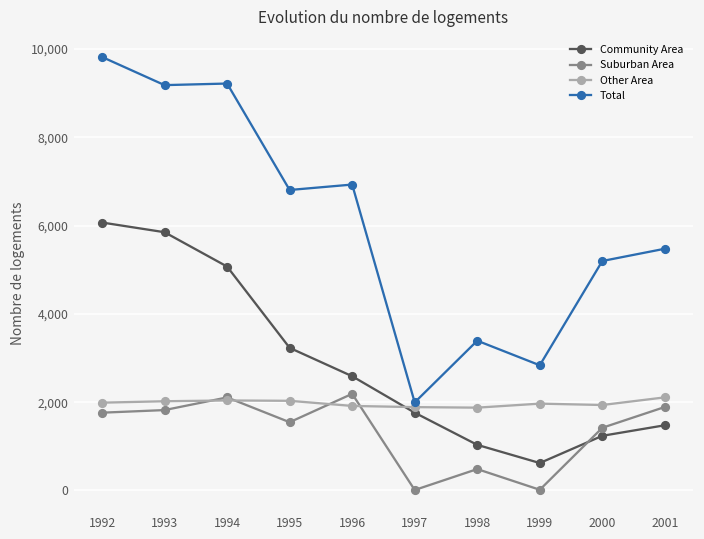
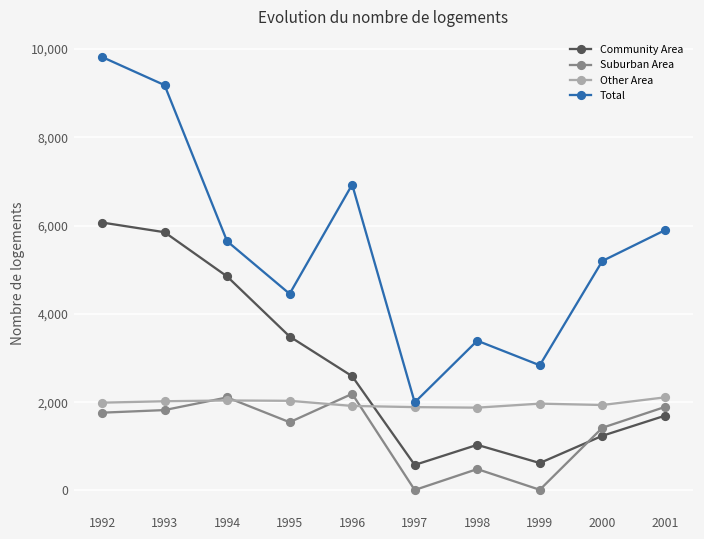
  {
    "Community Area": {
      "1992": "6,100",
      "1993": "5,900",
-     "1994": "5,100",
-     "1995": "3,200",
+     "1994": "4,800",
+     "1995": "3,500",
      "1996": "2,600",
-     "1997": "1,800",
+     "1997": "600",
      "1998": "1,000",
      "1999": "600",
      "2000": "1,200",
-     "2001": "1,500"
+     "2001": "1,700"
    },
    "Total": {
      "1992": "9,800",
      "1993": "9,200",
-     "1994": "9,200",
-     "1995": "6,800",
+     "1994": "5,600",
+     "1995": "4,500",
      "1996": "6,900",
      "1997": "2,000",
      "1998": "3,400",
      "1999": "2,800",
      "2000": "5,200",
-     "2001": "5,500"
+     "2001": "5,900"
    }
  }
